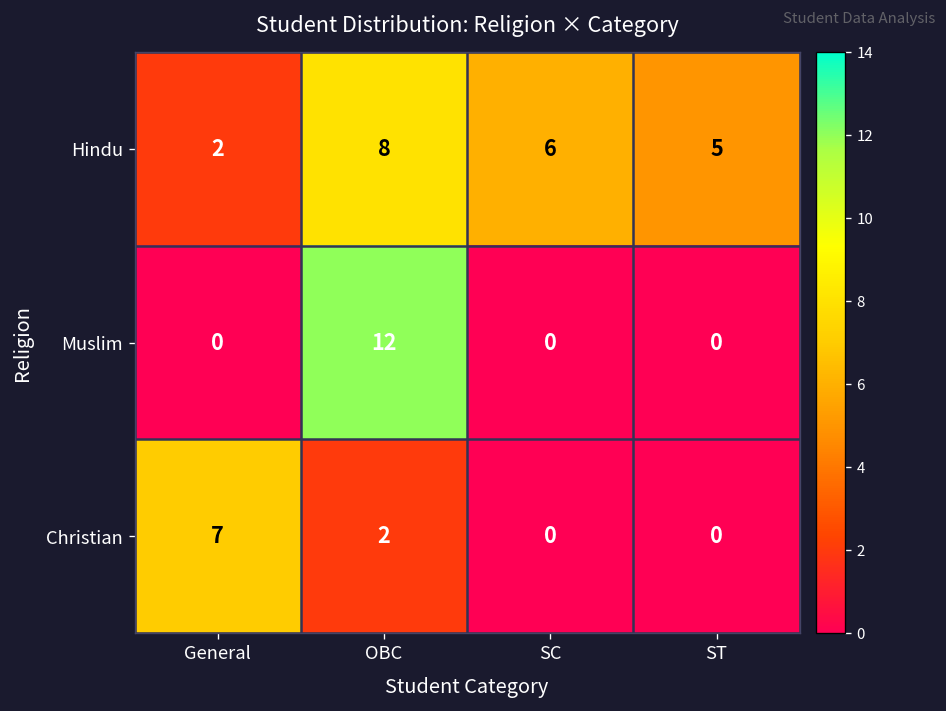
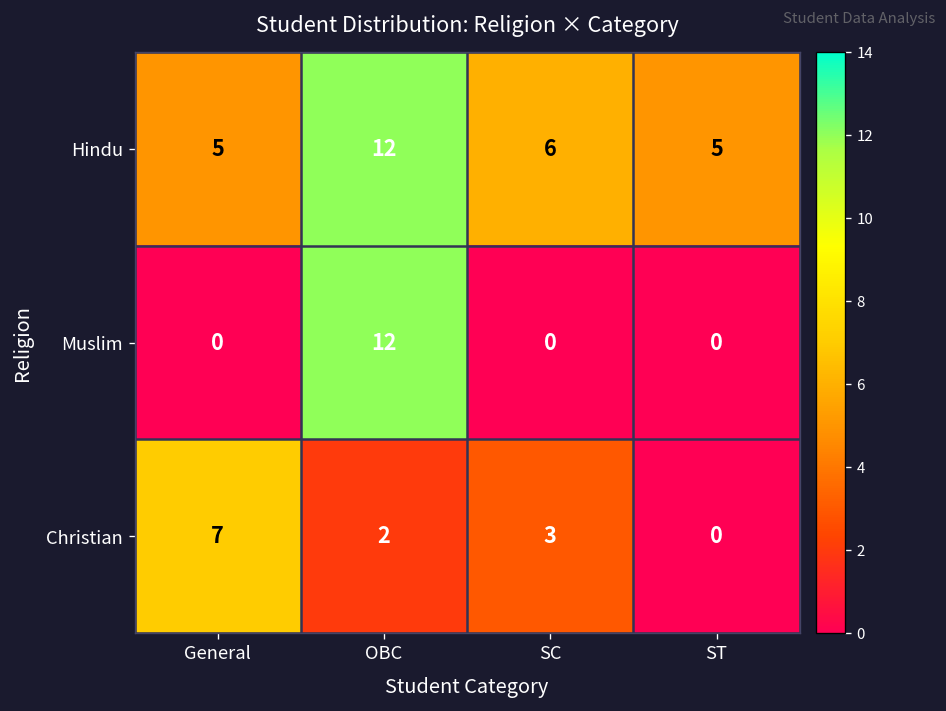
  {
    "Hindu": {
-     "General": 2,
-     "OBC": 8,
+     "General": 5,
+     "OBC": 12,
      "SC": 6,
      "ST": 5
    },
    "Muslim": {
      "General": 0,
      "OBC": 12,
      "SC": 0,
      "ST": 0
    },
    "Christian": {
      "General": 7,
      "OBC": 2,
-     "SC": 0,
+     "SC": 3,
      "ST": 0
    }
  }
